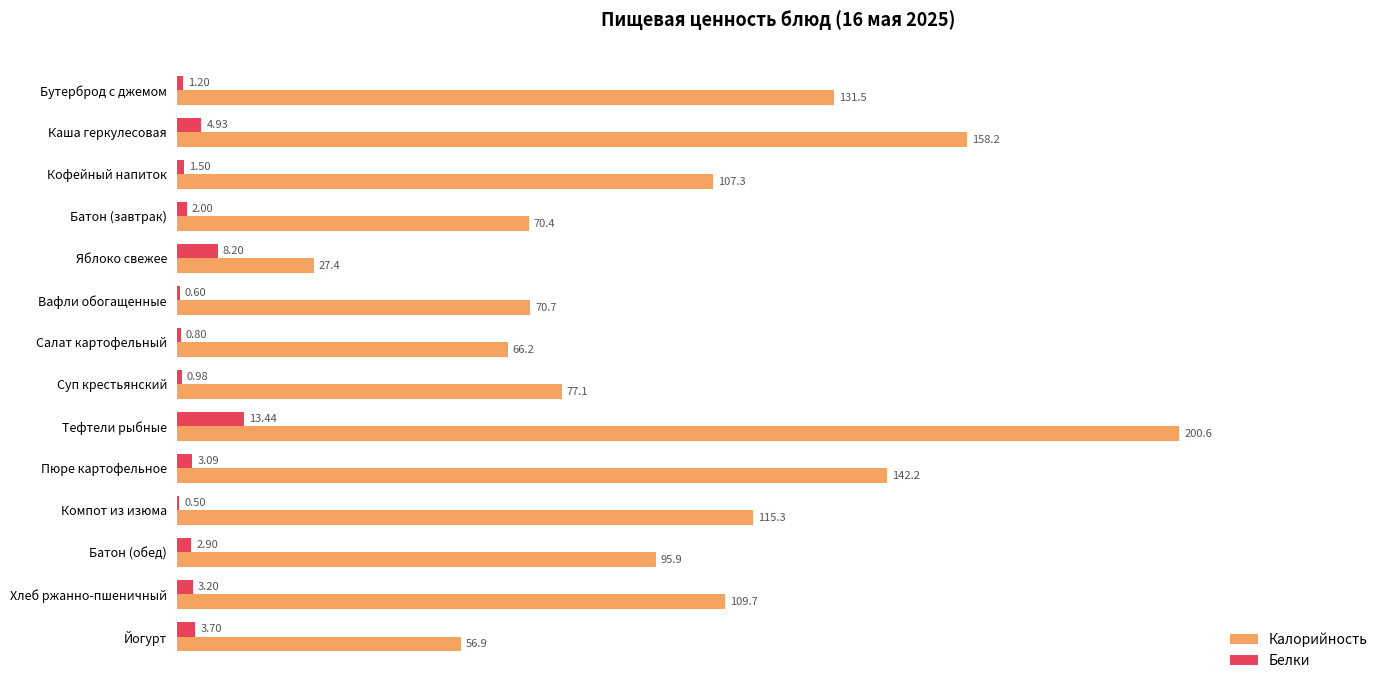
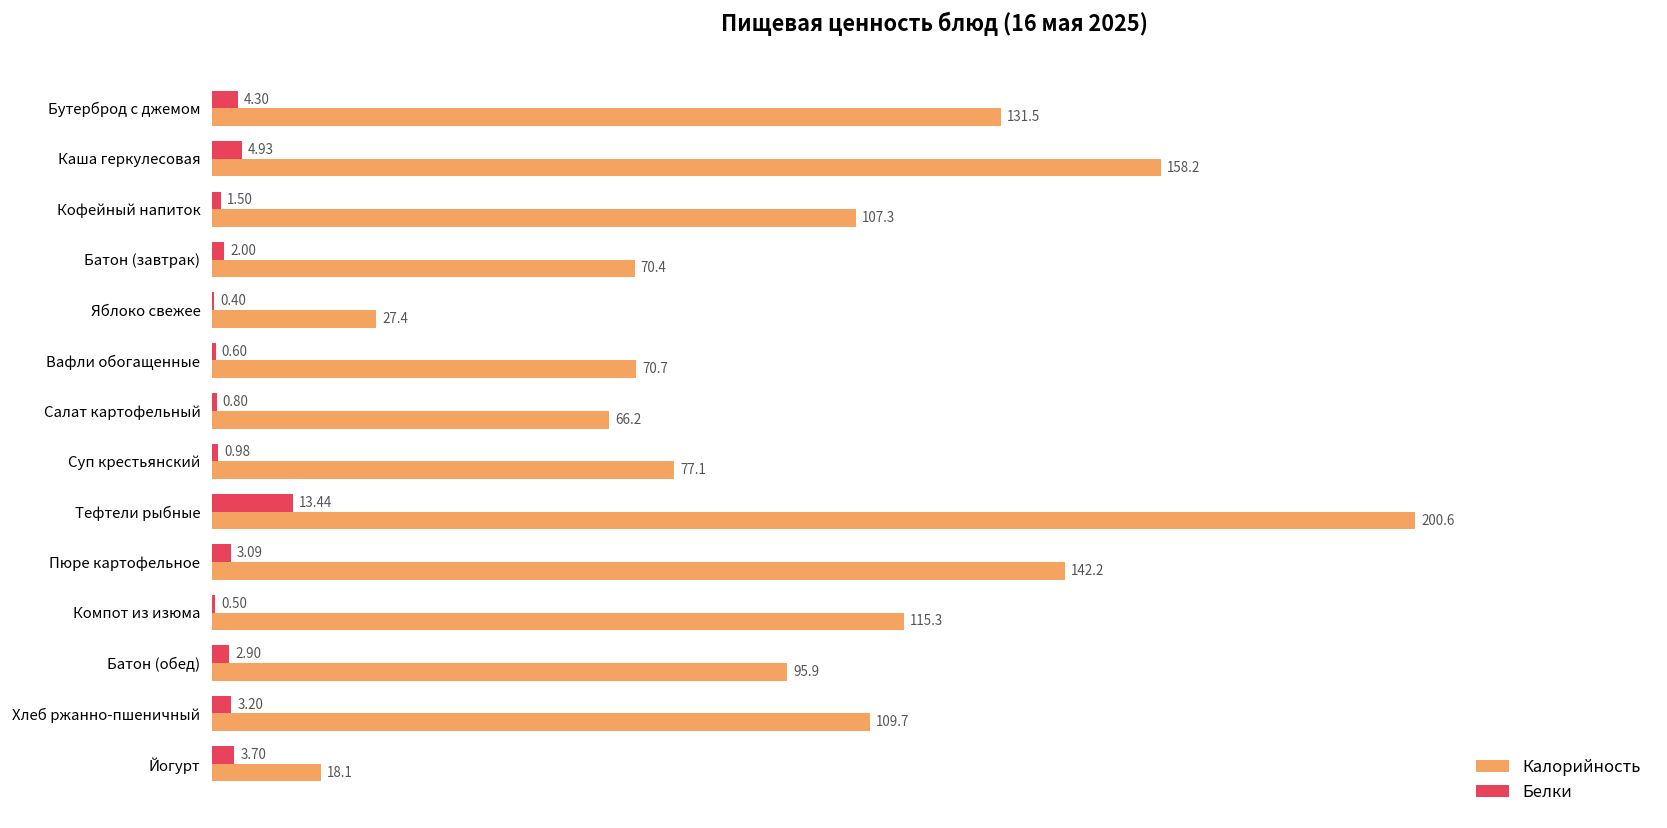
  {
    "Калорийность": {
      "Бутерброд с джемом": 131.5,
      "Каша геркулесовая": 158.2,
      "Кофейный напиток": 107.3,
      "Батон (завтрак)": 70.4,
      "Яблоко свежее": 27.4,
      "Вафли обогащенные": 70.7,
      "Салат картофельный": 66.2,
      "Суп крестьянский": 77.1,
      "Тефтели рыбные": 200.6,
      "Пюре картофельное": 142.2,
      "Компот из изюма": 115.3,
      "Батон (обед)": 95.9,
      "Хлеб ржанно-пшеничный": 109.7,
-     "Йогурт": 56.9
+     "Йогурт": 18.1
    },
    "Белки": {
-     "Бутерброд с джемом": 1.20,
+     "Бутерброд с джемом": 4.30,
      "Каша геркулесовая": 4.93,
      "Кофейный напиток": 1.50,
      "Батон (завтрак)": 2.00,
-     "Яблоко свежее": 8.20,
+     "Яблоко свежее": 0.40,
      "Вафли обогащенные": 0.60,
      "Салат картофельный": 0.80,
      "Суп крестьянский": 0.98,
      "Тефтели рыбные": 13.44,
      "Пюре картофельное": 3.09,
      "Компот из изюма": 0.50,
      "Батон (обед)": 2.90,
      "Хлеб ржанно-пшеничный": 3.20,
      "Йогурт": 3.70
    }
  }
